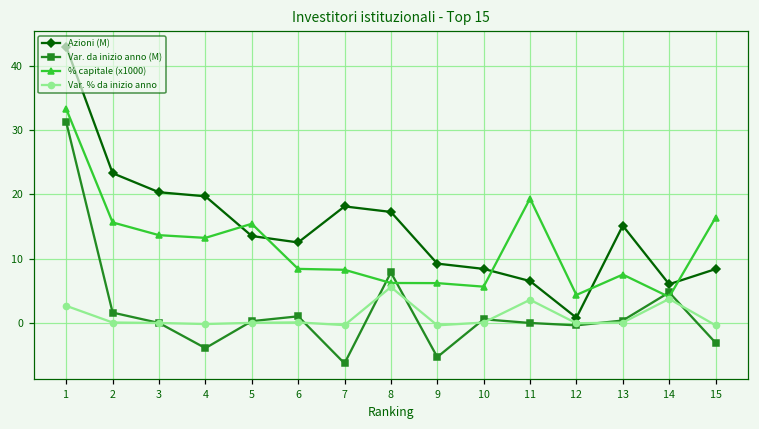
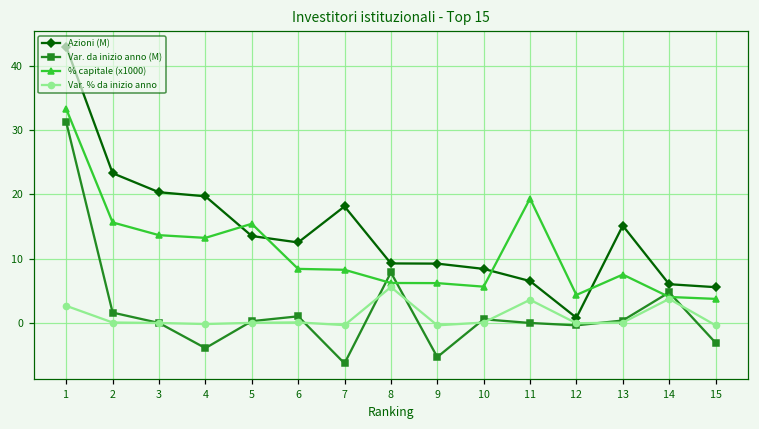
  {
    "Azioni (M)": {
      "2": 23,
      "3": 20,
      "4": 20,
      "5": 14,
      "6": 13,
      "7": 18,
-     "8": 17,
+     "8": 9,
      "9": 9,
      "10": 8,
      "11": 7,
      "12": 1,
      "13": 15,
      "14": 6,
-     "15": 8
+     "15": 6
    },
    "Var. da inizio anno (M)": {
      "1": 31,
      "2": 2,
      "4": -4,
      "6": 1,
      "7": -6,
      "8": 8,
      "9": -5,
      "10": 1,
      "11": 0,
      "14": 5,
      "15": -3
    },
    "% capitale (x1000)": {
      "1": 33,
      "2": 16,
      "3": 14,
      "4": 13,
      "5": 15,
      "6": 8,
      "7": 8,
      "8": 6,
      "9": 6,
      "10": 6,
      "11": 19,
      "12": 4,
      "13": 8,
-     "15": 16
+     "15": 4
    },
    "Var. % da inizio anno": {
      "1": 3,
      "2": 0,
      "4": 0,
      "6": 0,
      "7": 0,
      "8": 6,
      "9": 0,
      "10": 0,
      "11": 4,
      "15": 0
    }
  }
